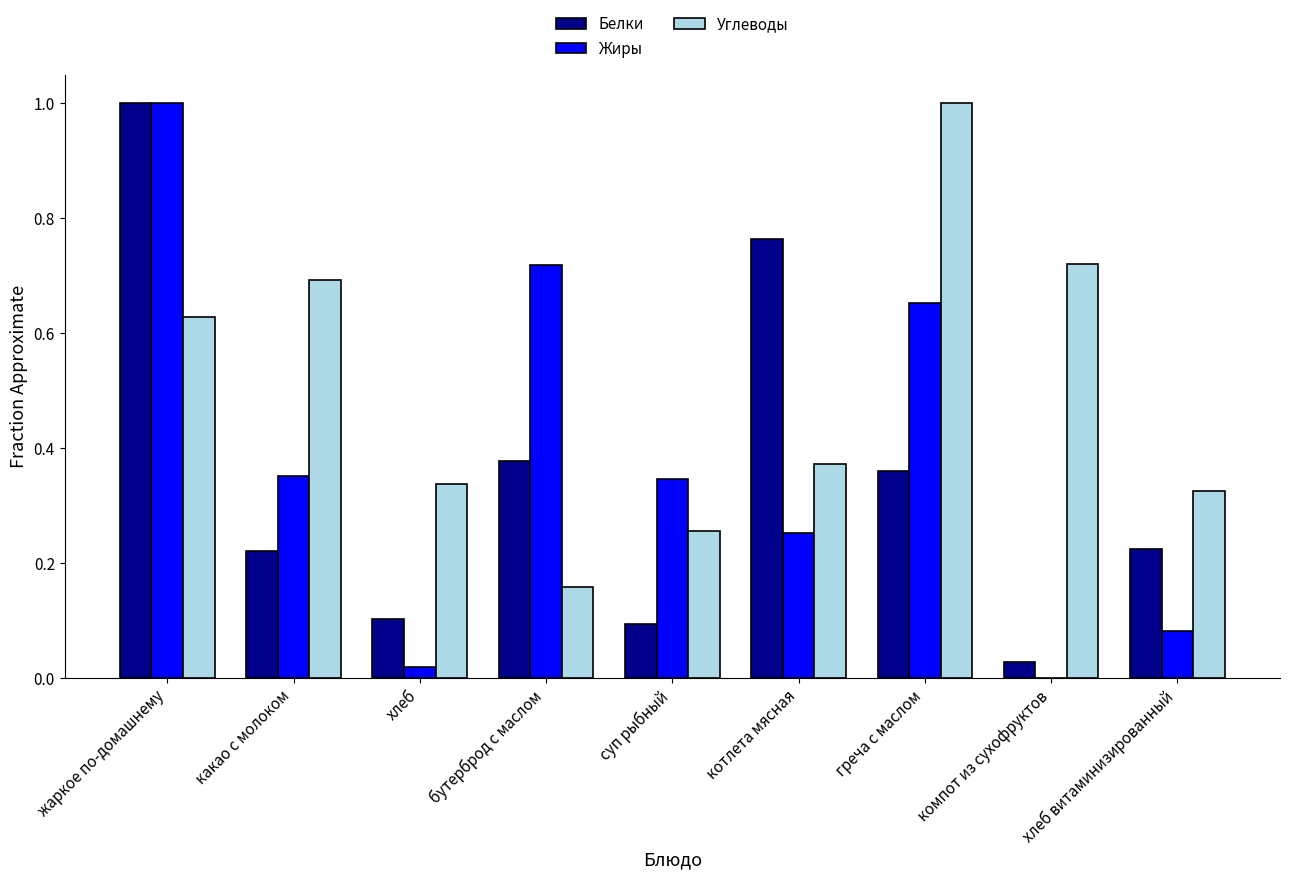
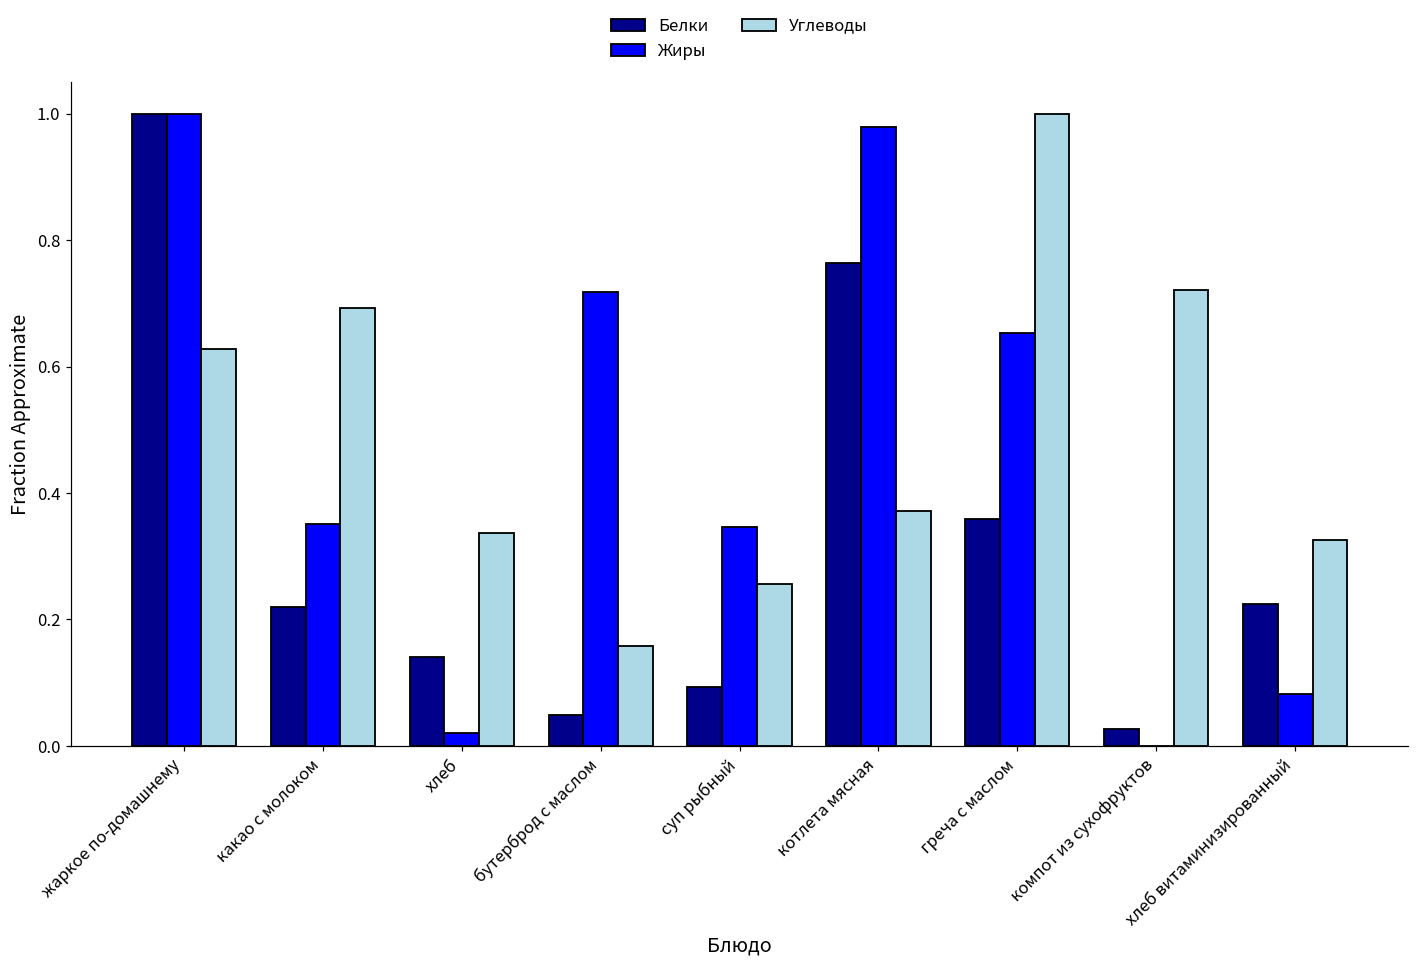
  {
    "Белки": {
      "жаркое по-домашнему": 1.00,
      "какао с молоком": 0.22,
-     "хлеб": 0.10,
-     "бутерброд с маслом": 0.38,
+     "хлеб": 0.14,
+     "бутерброд с маслом": 0.05,
      "суп рыбный": 0.09,
      "котлета мясная": 0.76,
      "греча с маслом": 0.36,
      "компот из сухофруктов": 0.03,
      "хлеб витаминизированный": 0.22
    },
    "Жиры": {
      "жаркое по-домашнему": 1.00,
      "какао с молоком": 0.35,
      "хлеб": 0.02,
      "бутерброд с маслом": 0.72,
      "суп рыбный": 0.35,
-     "котлета мясная": 0.25,
+     "котлета мясная": 0.98,
      "греча с маслом": 0.65,
      "компот из сухофруктов": 0.00,
      "хлеб витаминизированный": 0.08
    },
    "Углеводы": {
      "жаркое по-домашнему": 0.63,
      "какао с молоком": 0.69,
      "хлеб": 0.34,
      "бутерброд с маслом": 0.16,
      "суп рыбный": 0.26,
      "котлета мясная": 0.37,
      "греча с маслом": 1.00,
      "компот из сухофруктов": 0.72,
      "хлеб витаминизированный": 0.33
    }
  }
